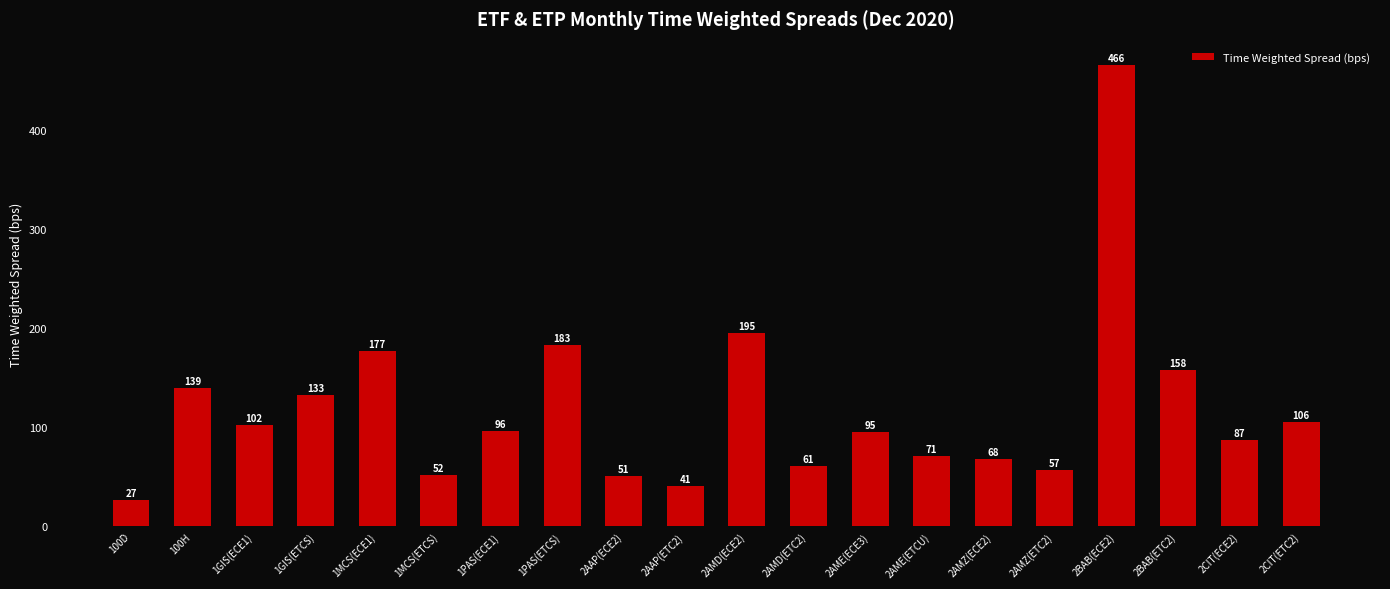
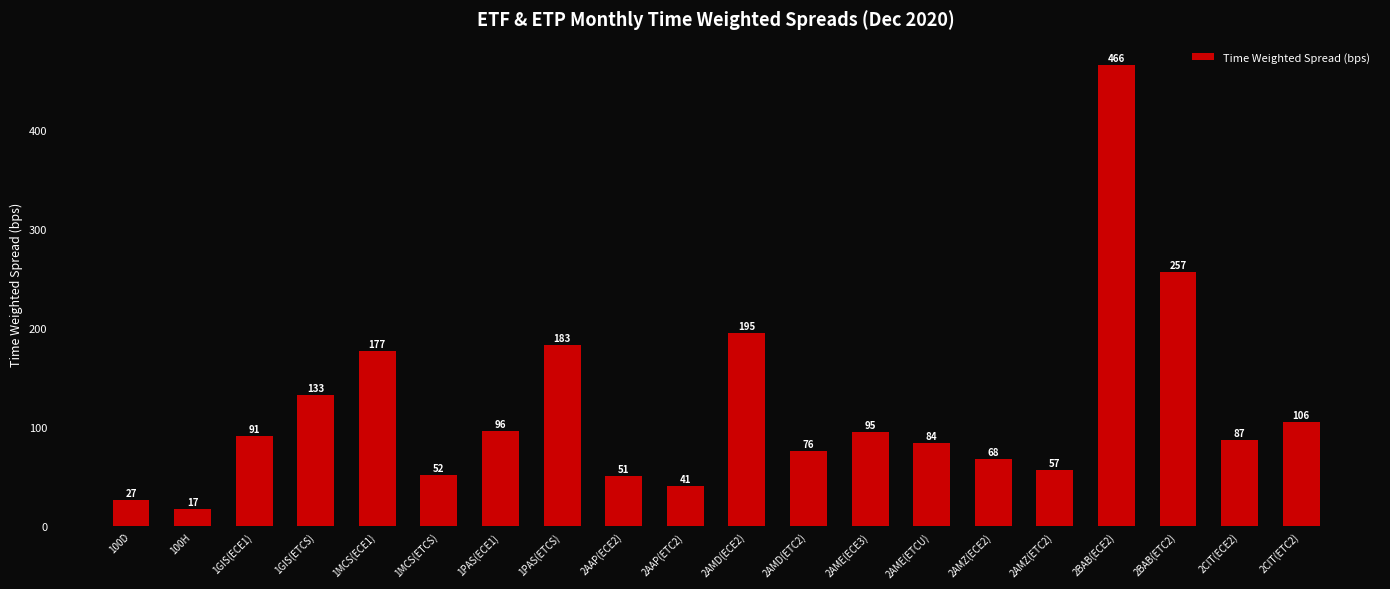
  {
    "100D": 27,
-   "100H": 139,
-   "1GIS(ECE1)": 102,
+   "100H": 17,
+   "1GIS(ECE1)": 91,
    "1GIS(ETCS)": 133,
    "1MCS(ECE1)": 177,
    "1MCS(ETCS)": 52,
    "1PAS(ECE1)": 96,
    "1PAS(ETCS)": 183,
    "2AAP(ECE2)": 51,
    "2AAP(ETC2)": 41,
    "2AMD(ECE2)": 195,
-   "2AMD(ETC2)": 61,
+   "2AMD(ETC2)": 76,
    "2AME(ECE3)": 95,
-   "2AME(ETCU)": 71,
+   "2AME(ETCU)": 84,
    "2AMZ(ECE2)": 68,
    "2AMZ(ETC2)": 57,
    "2BAB(ECE2)": 466,
-   "2BAB(ETC2)": 158,
+   "2BAB(ETC2)": 257,
    "2CIT(ECE2)": 87,
    "2CIT(ETC2)": 106
  }
